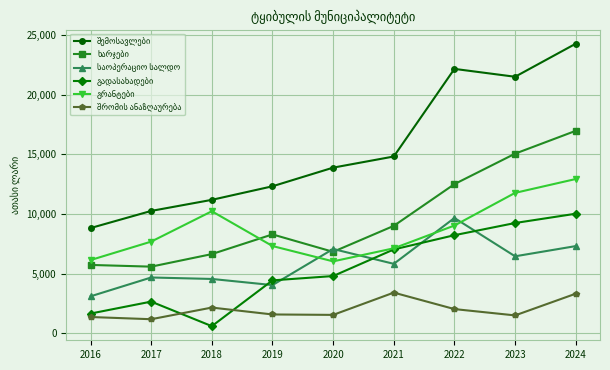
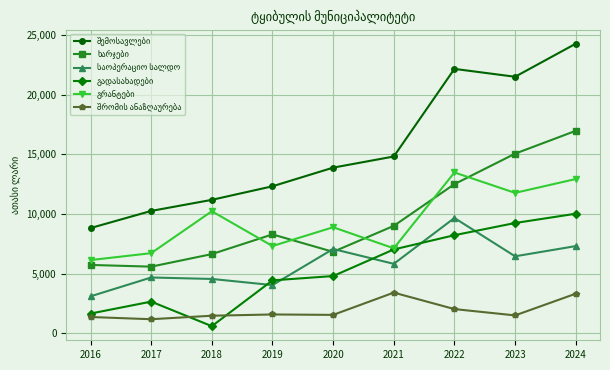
  {
    "გრანტები": {
      "2016": "6,100",
-     "2017": "7,700",
+     "2017": "6,700",
      "2018": "10,200",
      "2019": "7,300",
-     "2020": "6,000",
-     "2022": "9,000",
+     "2020": "8,900",
+     "2022": "13,500",
      "2023": "11,800",
      "2024": "12,900"
    },
    "შრომის ანაზღაურება": {
      "2016": "1,400",
      "2017": "1,200",
-     "2018": "2,100",
+     "2018": "1,500",
      "2019": "1,600",
      "2020": "1,500",
      "2021": "3,400",
      "2022": "2,000",
      "2023": "1,500",
      "2024": "3,300"
    }
  }
